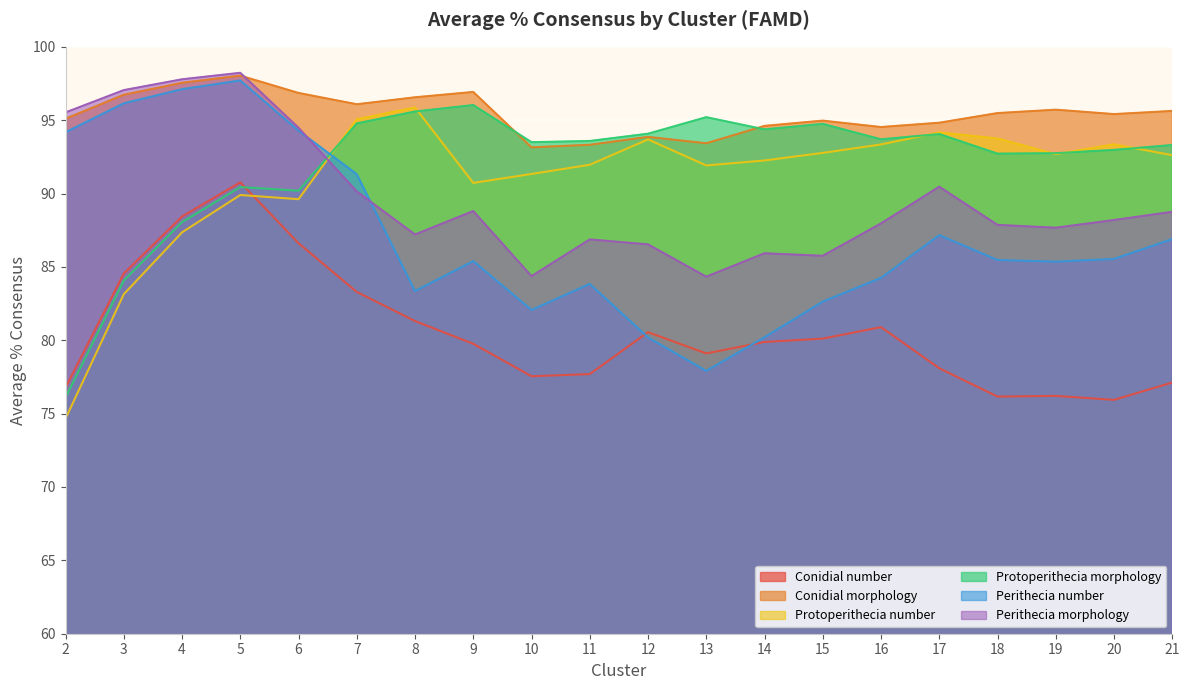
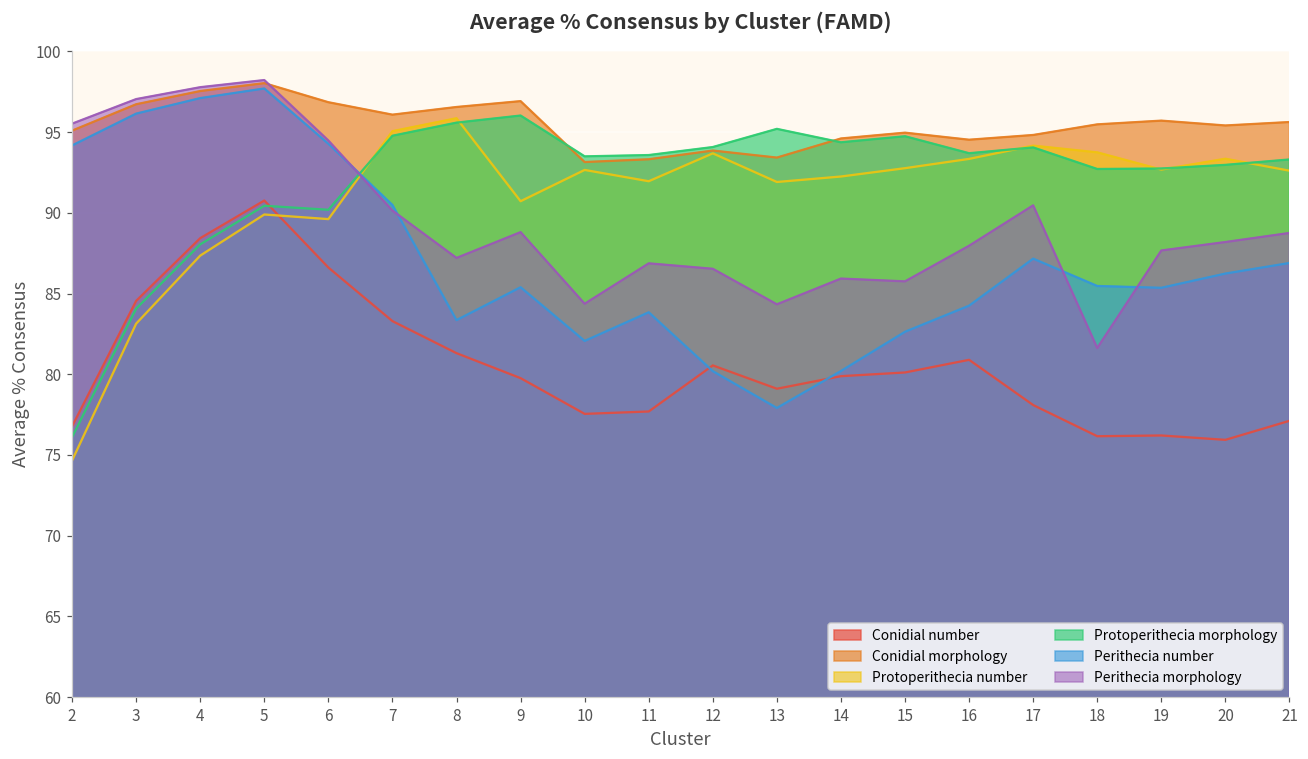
  {
    "Protoperithecia number": {
      "2": 74.7,
      "3": 83.1,
      "4": 87.4,
      "5": 89.9,
      "6": 89.6,
      "7": 95.1,
      "8": 95.9,
      "9": 90.7,
-     "10": 91.3,
+     "10": 92.7,
      "11": 92.0,
      "13": 91.9,
      "14": 92.3,
      "15": 92.8,
      "16": 93.3,
      "18": 93.8,
      "20": 93.4,
      "21": 92.6
    },
    "Protoperithecia morphology": {
      "2": 76.1,
      "3": 84.1,
      "4": 88.1,
      "5": 90.4,
      "6": 90.2,
      "7": 94.8,
      "8": 95.6,
      "9": 96.0,
      "10": 93.5,
      "11": 93.6,
      "12": 94.1,
      "13": 95.2,
      "14": 94.4,
      "15": 94.7,
      "16": 93.7,
      "18": 92.7,
      "20": 93.0,
      "21": 93.3
    },
    "Perithecia number": {
      "2": 94.2,
      "3": 96.1,
      "4": 97.1,
      "5": 97.7,
      "6": 94.3,
-     "7": 91.3,
+     "7": 90.5,
      "8": 83.4,
      "9": 85.4,
      "10": 82.1,
      "11": 83.8,
      "12": 80.2,
      "13": 77.9,
      "14": 80.2,
      "15": 82.6,
      "16": 84.3,
      "17": 87.2,
      "18": 85.5,
      "19": 85.4,
-     "20": 85.5,
+     "20": 86.2,
      "21": 86.9
    },
    "Perithecia morphology": {
      "2": 95.5,
      "3": 97.0,
      "4": 97.8,
      "5": 98.2,
      "6": 94.5,
      "7": 90.1,
      "8": 87.2,
      "9": 88.8,
      "10": 84.4,
      "11": 86.9,
      "12": 86.5,
      "13": 84.3,
      "14": 85.9,
      "15": 85.8,
      "16": 88.0,
      "17": 90.5,
-     "18": 87.9,
+     "18": 81.6,
      "19": 87.7,
      "20": 88.2,
      "21": 88.8
    }
  }
